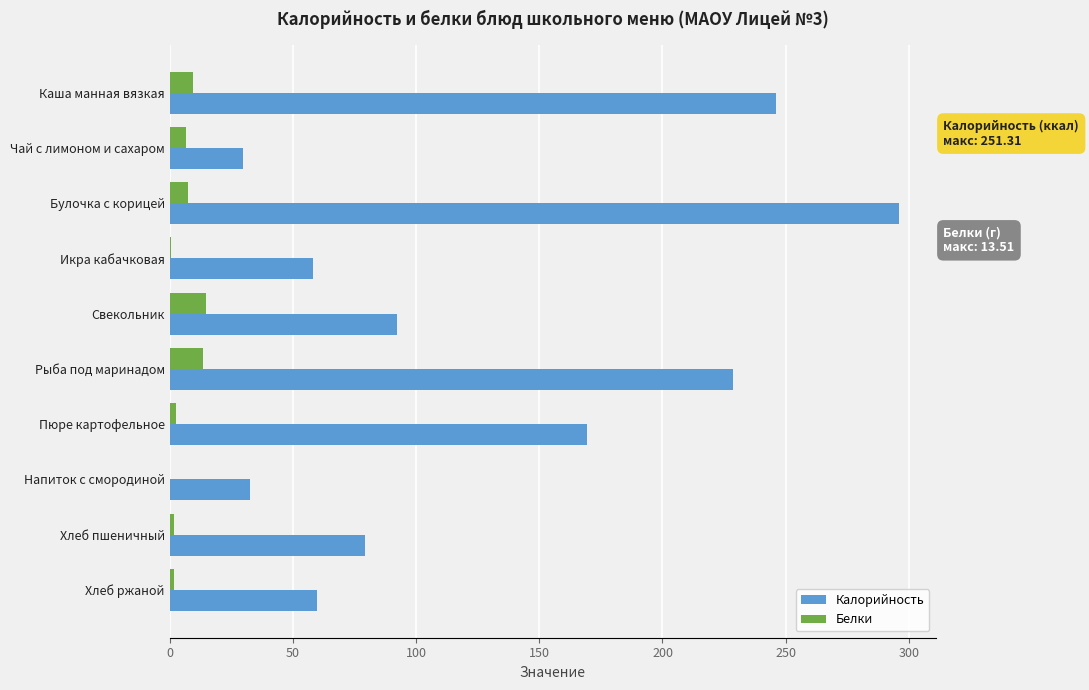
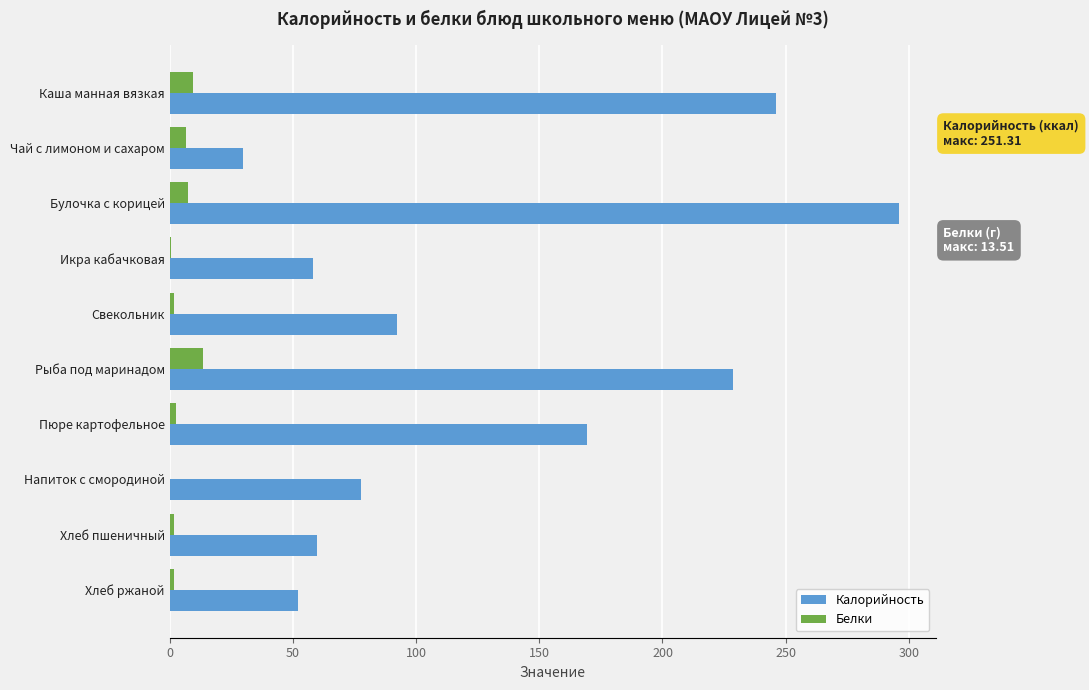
  {
    "Калорийность": {
      "Каша манная вязкая": 246,
      "Чай с лимоном и сахаром": 30,
      "Булочка с корицей": 296,
      "Икра кабачковая": 58,
      "Свекольник": 92,
      "Рыба под маринадом": 229,
      "Пюре картофельное": 169,
-     "Напиток с смородиной": 33,
-     "Хлеб пшеничный": 79,
-     "Хлеб ржаной": 60
+     "Напиток с смородиной": 78,
+     "Хлеб пшеничный": 60,
+     "Хлеб ржаной": 52
    },
    "Белки": {
      "Каша манная вязкая": 10,
      "Чай с лимоном и сахаром": 6,
      "Булочка с корицей": 8,
-     "Свекольник": 15,
+     "Свекольник": 2,
      "Рыба под маринадом": 14,
      "Пюре картофельное": 3,
      "Хлеб пшеничный": 2,
      "Хлеб ржаной": 2
    }
  }
